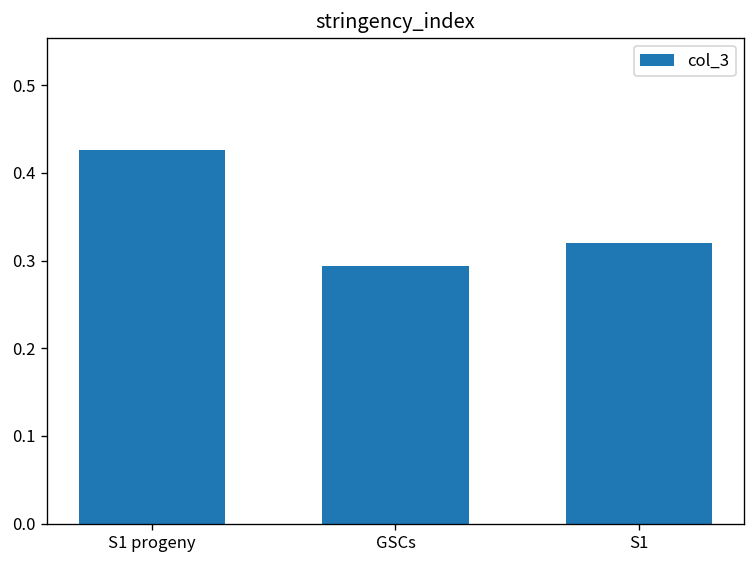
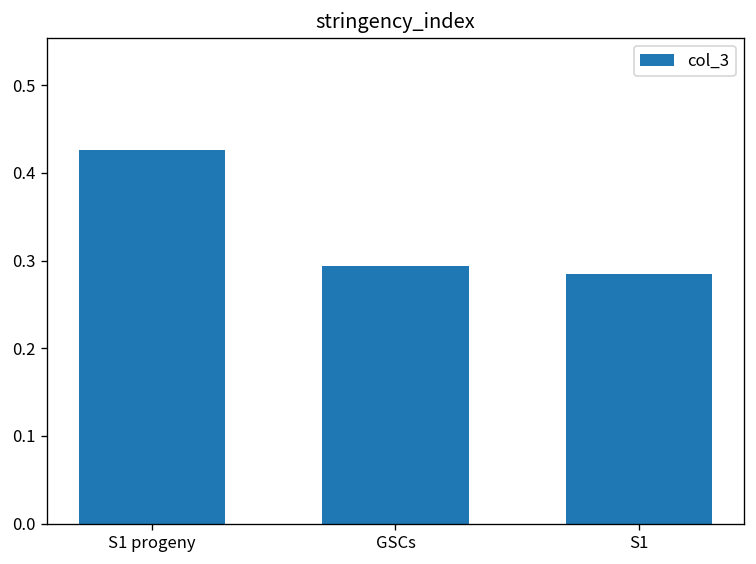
  {
    "S1 progeny": 0.43,
    "GSCs": 0.29,
-   "S1": 0.32
+   "S1": 0.29
  }
